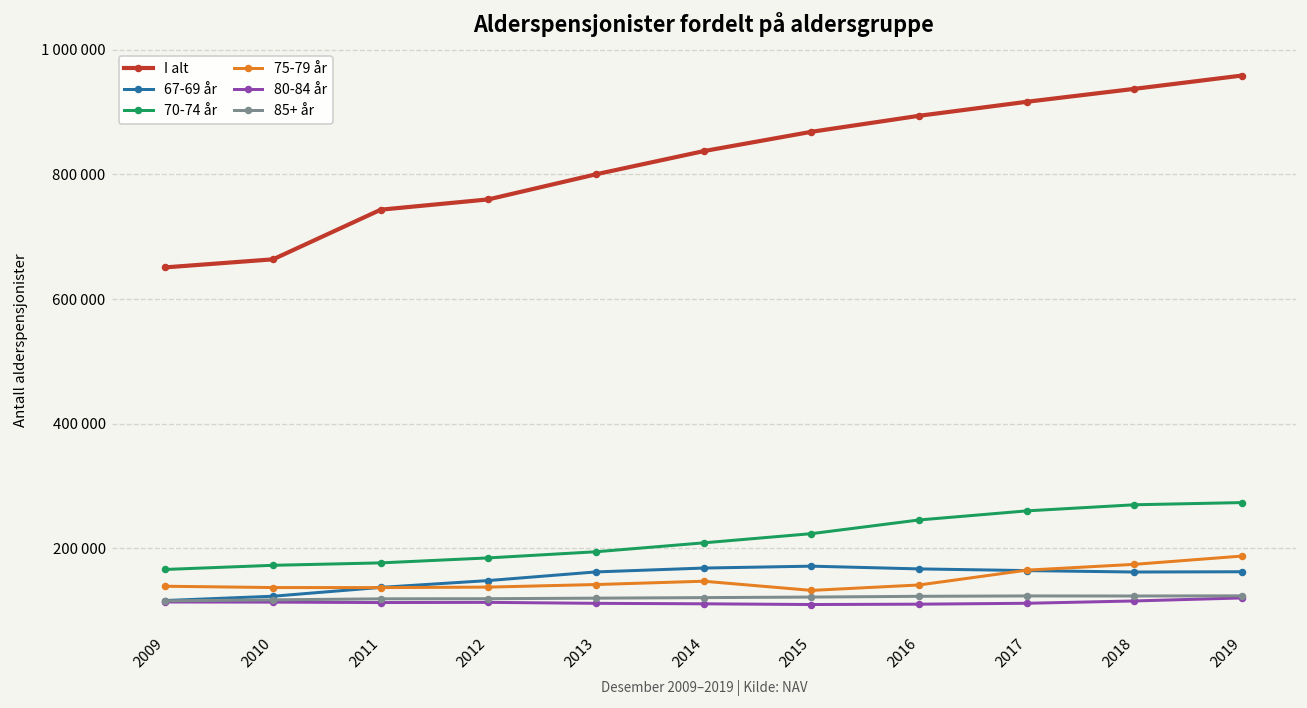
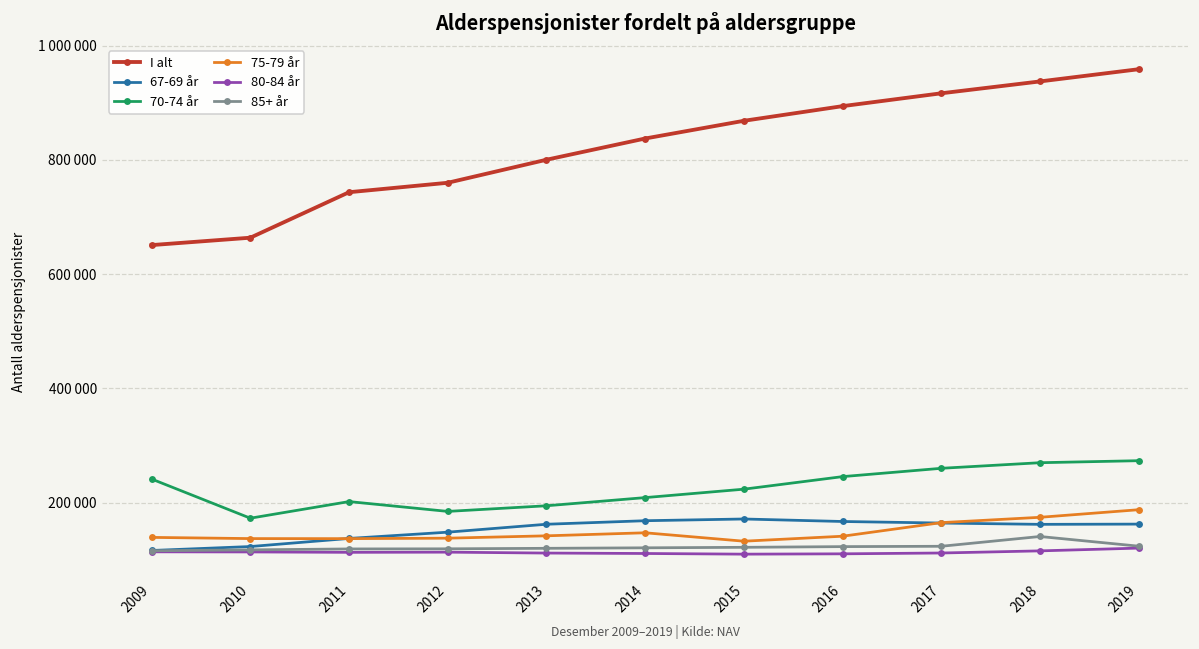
  {
    "I alt": {
      "2009": 650000,
      "2010": 660000,
      "2011": 740000,
      "2012": 760000,
      "2013": 800000,
      "2014": 840000,
      "2015": 870000,
      "2016": 890000,
      "2017": 920000,
      "2018": 940000,
      "2019": 960000
    },
    "67-69 år": {
      "2010": 120000,
      "2012": 150000,
      "2013": 160000,
      "2014": 170000,
      "2015": 170000,
      "2016": 170000,
      "2018": 160000,
      "2019": 160000
    },
    "70-74 år": {
-     "2009": 170000,
+     "2009": 240000,
      "2010": 170000,
-     "2011": 180000,
+     "2011": 200000,
      "2012": 180000,
      "2013": 190000,
      "2014": 210000,
      "2015": 220000,
      "2016": 250000,
      "2017": 260000,
      "2018": 270000,
      "2019": 270000
    },
    "75-79 år": {
      "2009": 140000,
      "2010": 140000,
      "2012": 140000,
      "2013": 140000,
      "2014": 150000,
      "2015": 130000,
      "2016": 140000,
      "2018": 170000,
      "2019": 190000
    },
    "80-84 år": {
      "2011": 110000,
      "2012": 110000,
      "2013": 110000,
      "2014": 110000,
      "2015": 110000,
      "2016": 110000,
      "2017": 110000,
      "2018": 120000
    },
    "85+ år": {
      "2011": 120000,
      "2012": 120000,
      "2013": 120000,
      "2014": 120000,
      "2015": 120000,
      "2016": 120000,
      "2017": 120000,
-     "2018": 120000
+     "2018": 140000
    }
  }
